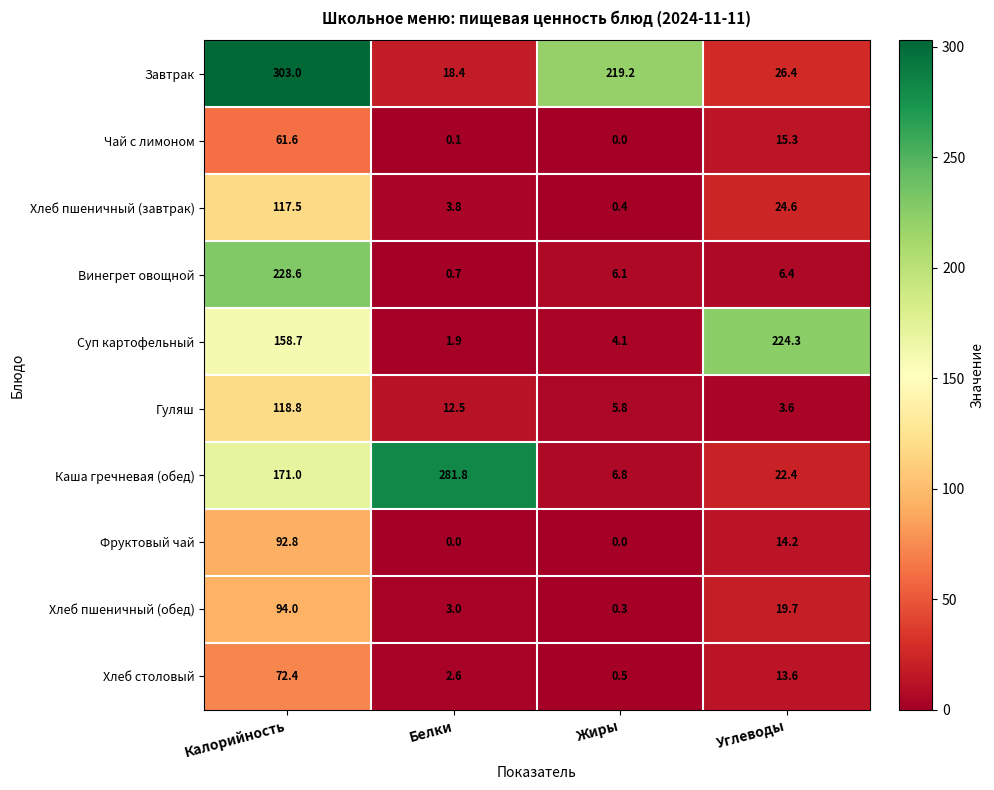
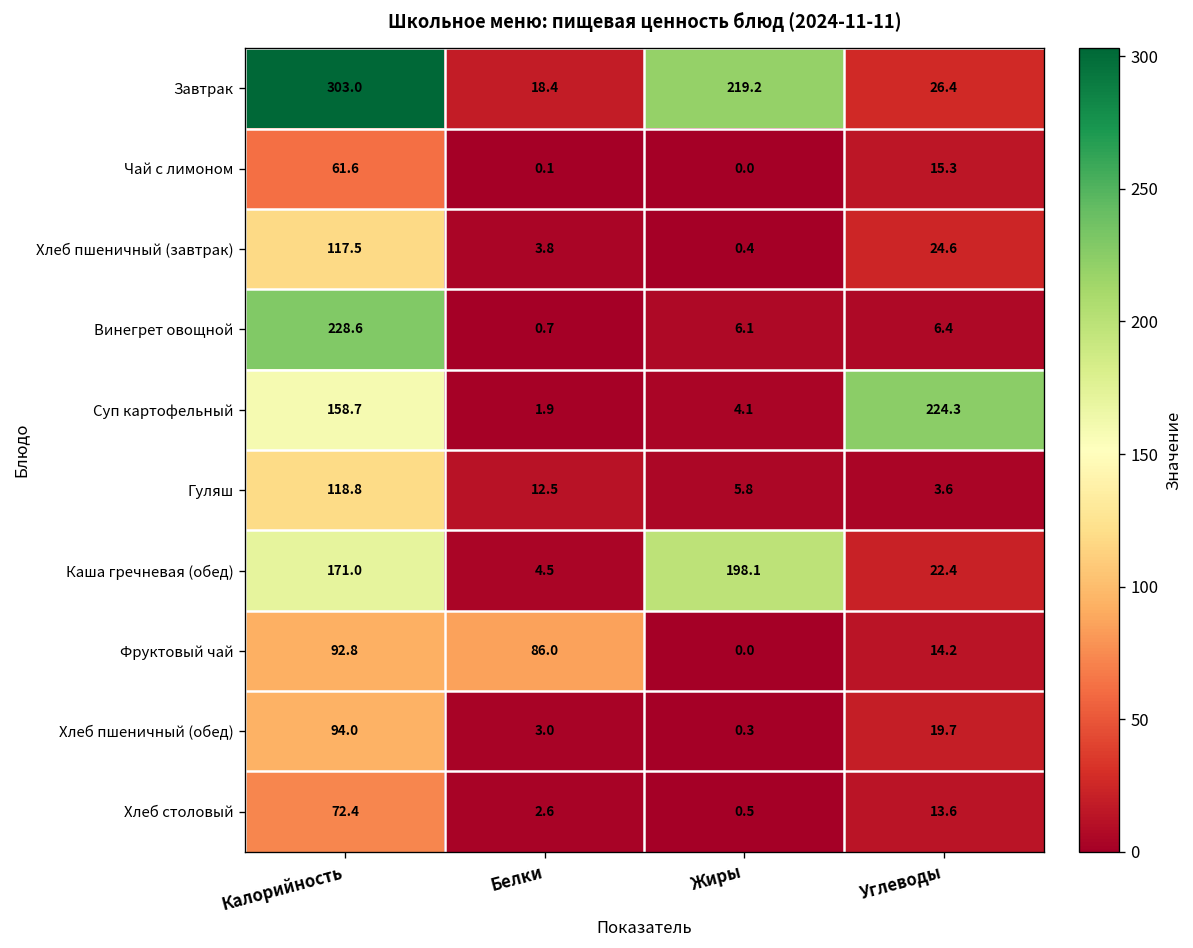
  {
    "Завтрак": {
      "Калорийность": 303.0,
      "Белки": 18.4,
      "Жиры": 219.2,
      "Углеводы": 26.4
    },
    "Чай с лимоном": {
      "Калорийность": 61.6,
      "Белки": 0.1,
      "Жиры": 0.0,
      "Углеводы": 15.3
    },
    "Хлеб пшеничный (завтрак)": {
      "Калорийность": 117.5,
      "Белки": 3.8,
      "Жиры": 0.4,
      "Углеводы": 24.6
    },
    "Винегрет овощной": {
      "Калорийность": 228.6,
      "Белки": 0.7,
      "Жиры": 6.1,
      "Углеводы": 6.4
    },
    "Суп картофельный": {
      "Калорийность": 158.7,
      "Белки": 1.9,
      "Жиры": 4.1,
      "Углеводы": 224.3
    },
    "Гуляш": {
      "Калорийность": 118.8,
      "Белки": 12.5,
      "Жиры": 5.8,
      "Углеводы": 3.6
    },
    "Каша гречневая (обед)": {
      "Калорийность": 171.0,
-     "Белки": 281.8,
-     "Жиры": 6.8,
+     "Белки": 4.5,
+     "Жиры": 198.1,
      "Углеводы": 22.4
    },
    "Фруктовый чай": {
      "Калорийность": 92.8,
-     "Белки": 0.0,
+     "Белки": 86.0,
      "Жиры": 0.0,
      "Углеводы": 14.2
    },
    "Хлеб пшеничный (обед)": {
      "Калорийность": 94.0,
      "Белки": 3.0,
      "Жиры": 0.3,
      "Углеводы": 19.7
    },
    "Хлеб столовый": {
      "Калорийность": 72.4,
      "Белки": 2.6,
      "Жиры": 0.5,
      "Углеводы": 13.6
    }
  }
